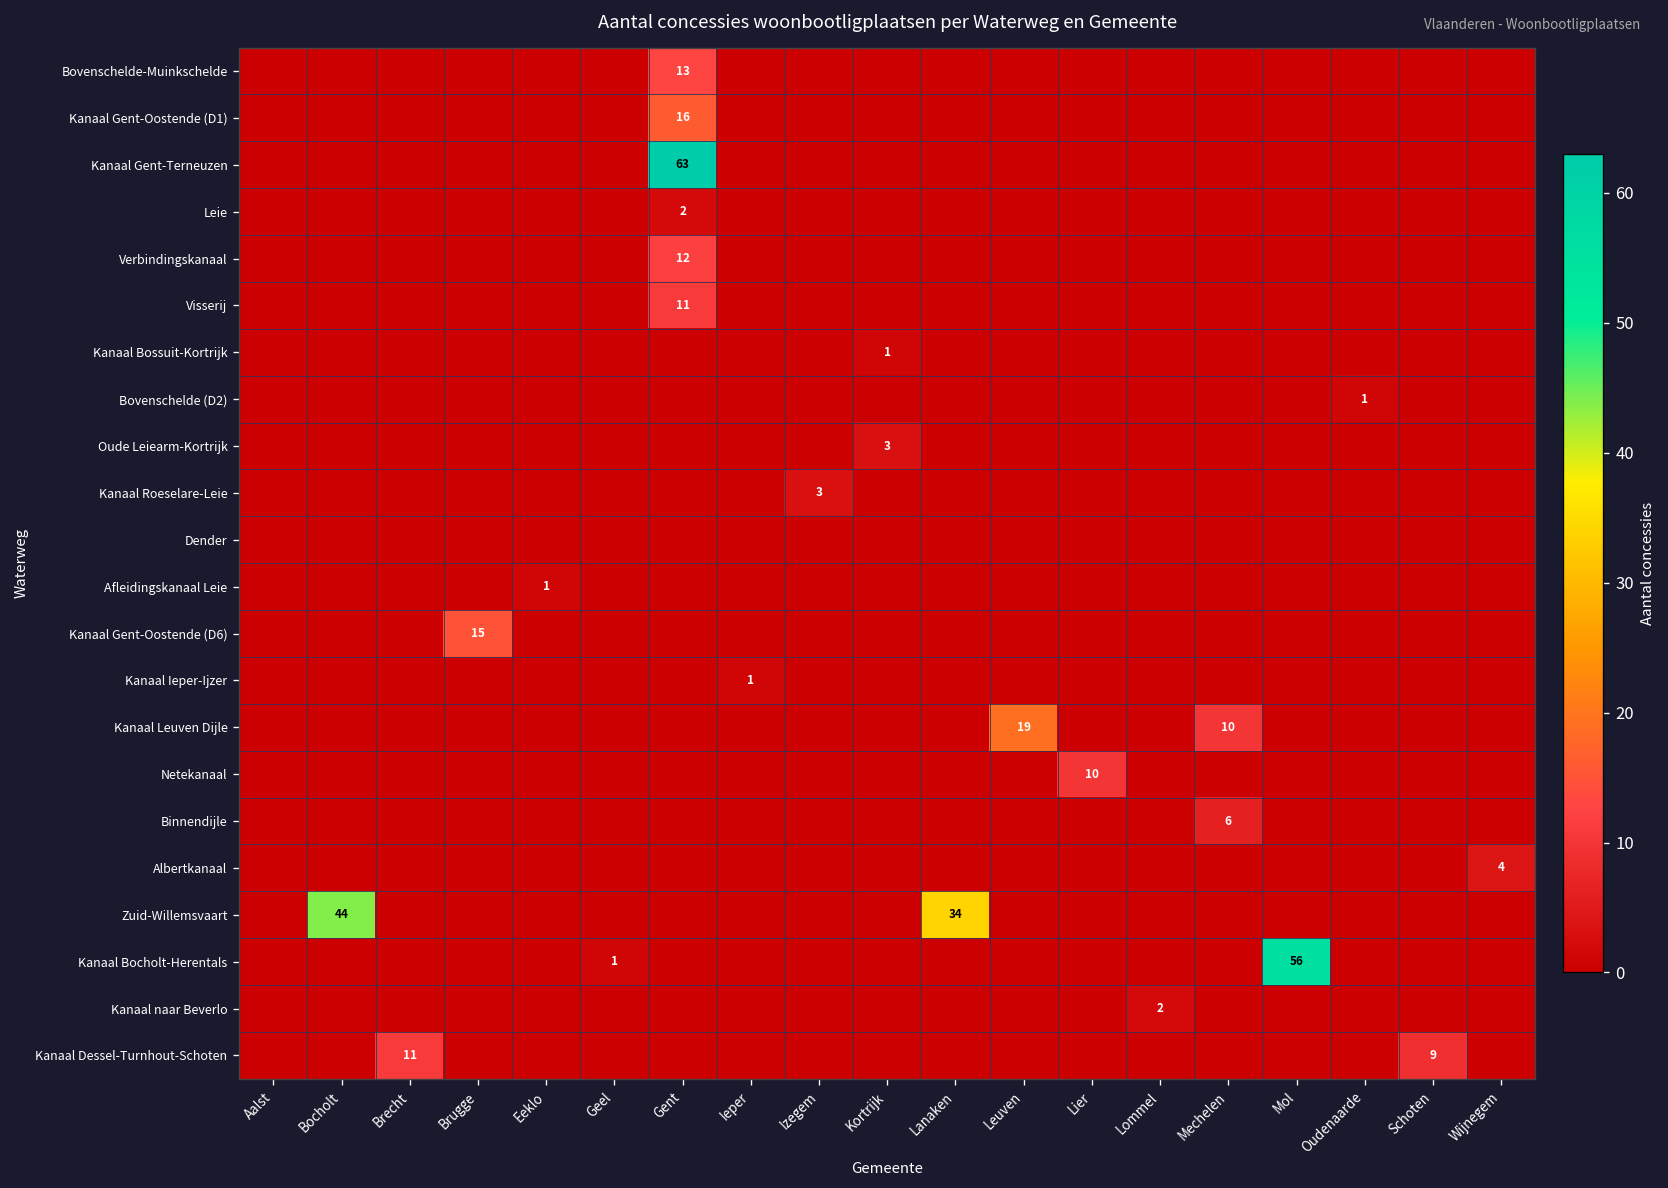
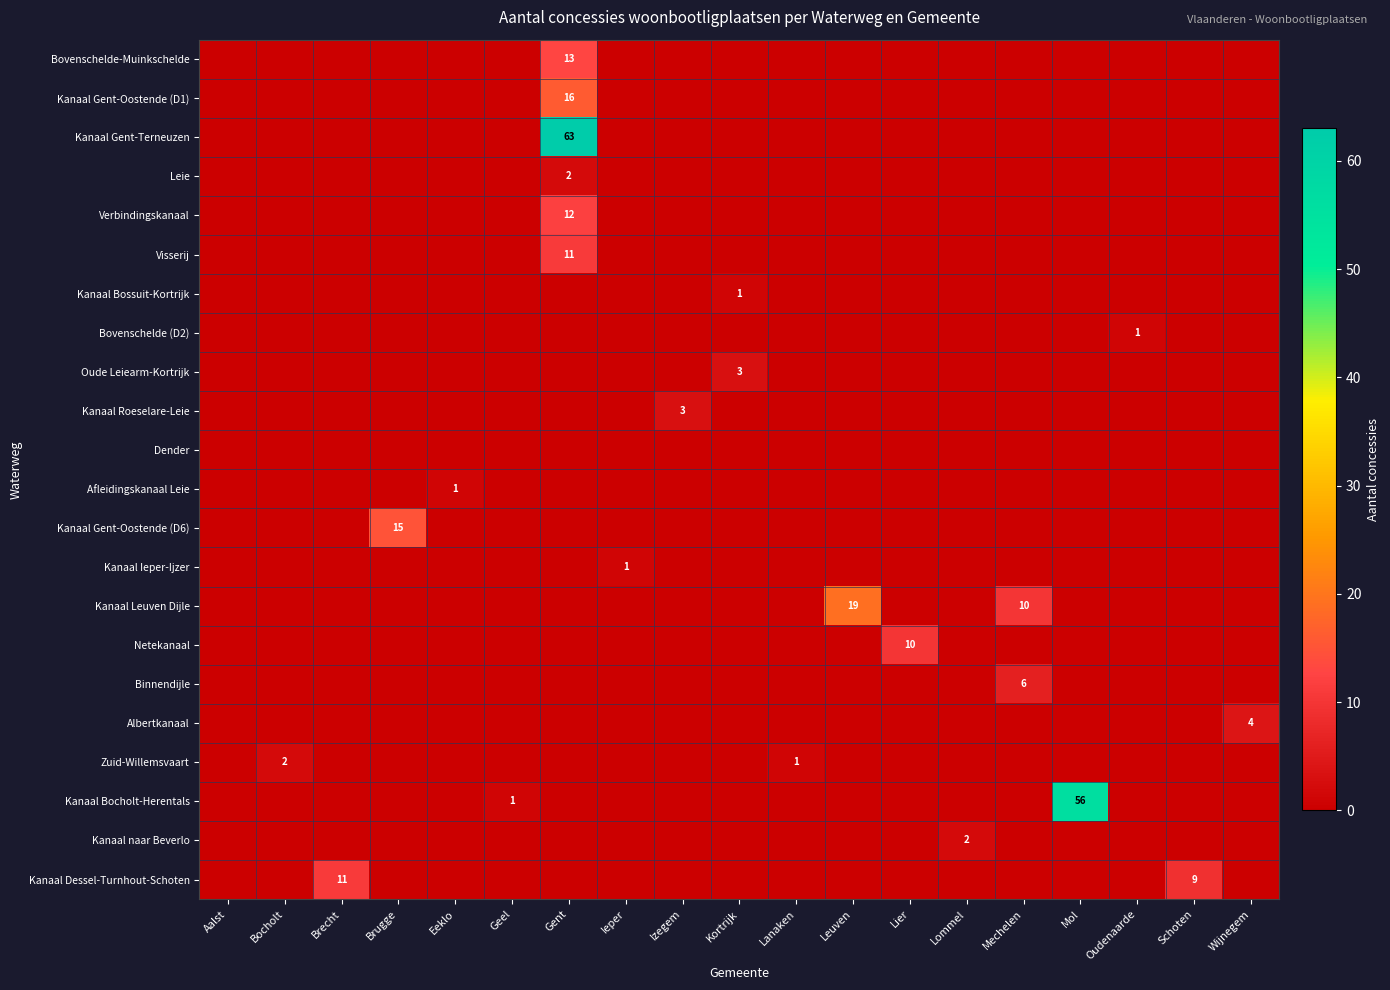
  {
    "Bovenschelde-Muinkschelde": {
      "Gent": 13
    },
    "Kanaal Gent-Oostende (D1)": {
      "Gent": 16
    },
    "Kanaal Gent-Terneuzen": {
      "Gent": 63
    },
    "Leie": {
      "Gent": 2
    },
    "Verbindingskanaal": {
      "Gent": 12
    },
    "Visserij": {
      "Gent": 11
    },
    "Kanaal Bossuit-Kortrijk": {
      "Kortrijk": 1
    },
    "Bovenschelde (D2)": {
      "Oudenaarde": 1
    },
    "Oude Leiearm-Kortrijk": {
      "Kortrijk": 3
    },
    "Kanaal Roeselare-Leie": {
      "Izegem": 3
    },
    "Afleidingskanaal Leie": {
      "Eeklo": 1
    },
    "Kanaal Gent-Oostende (D6)": {
      "Brugge": 15
    },
    "Kanaal Ieper-Ijzer": {
      "Ieper": 1
    },
    "Kanaal Leuven Dijle": {
      "Leuven": 19,
      "Mechelen": 10
    },
    "Netekanaal": {
      "Lier": 10
    },
    "Binnendijle": {
      "Mechelen": 6
    },
    "Albertkanaal": {
      "Wijnegem": 4
    },
    "Zuid-Willemsvaart": {
-     "Bocholt": 44,
-     "Lanaken": 34
+     "Bocholt": 2,
+     "Lanaken": 1
    },
    "Kanaal Bocholt-Herentals": {
      "Geel": 1,
      "Mol": 56
    },
    "Kanaal naar Beverlo": {
      "Lommel": 2
    },
    "Kanaal Dessel-Turnhout-Schoten": {
      "Brecht": 11,
      "Schoten": 9
    }
  }
